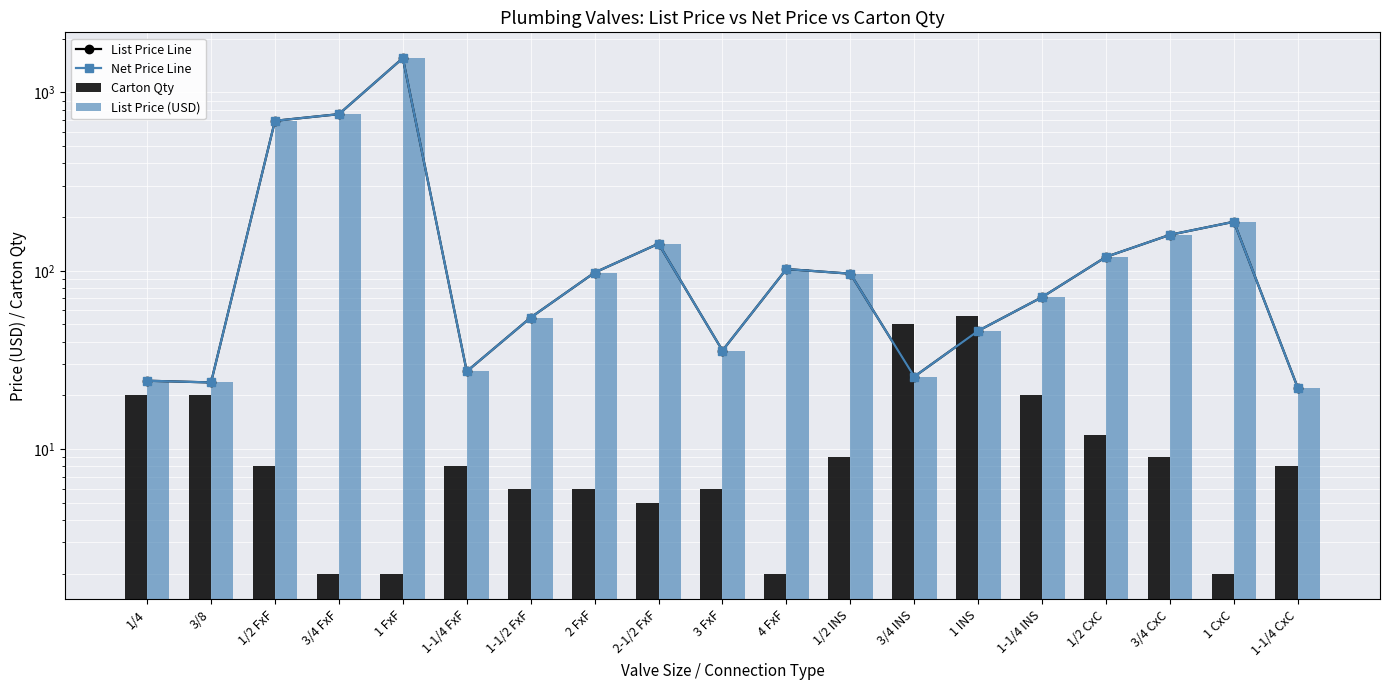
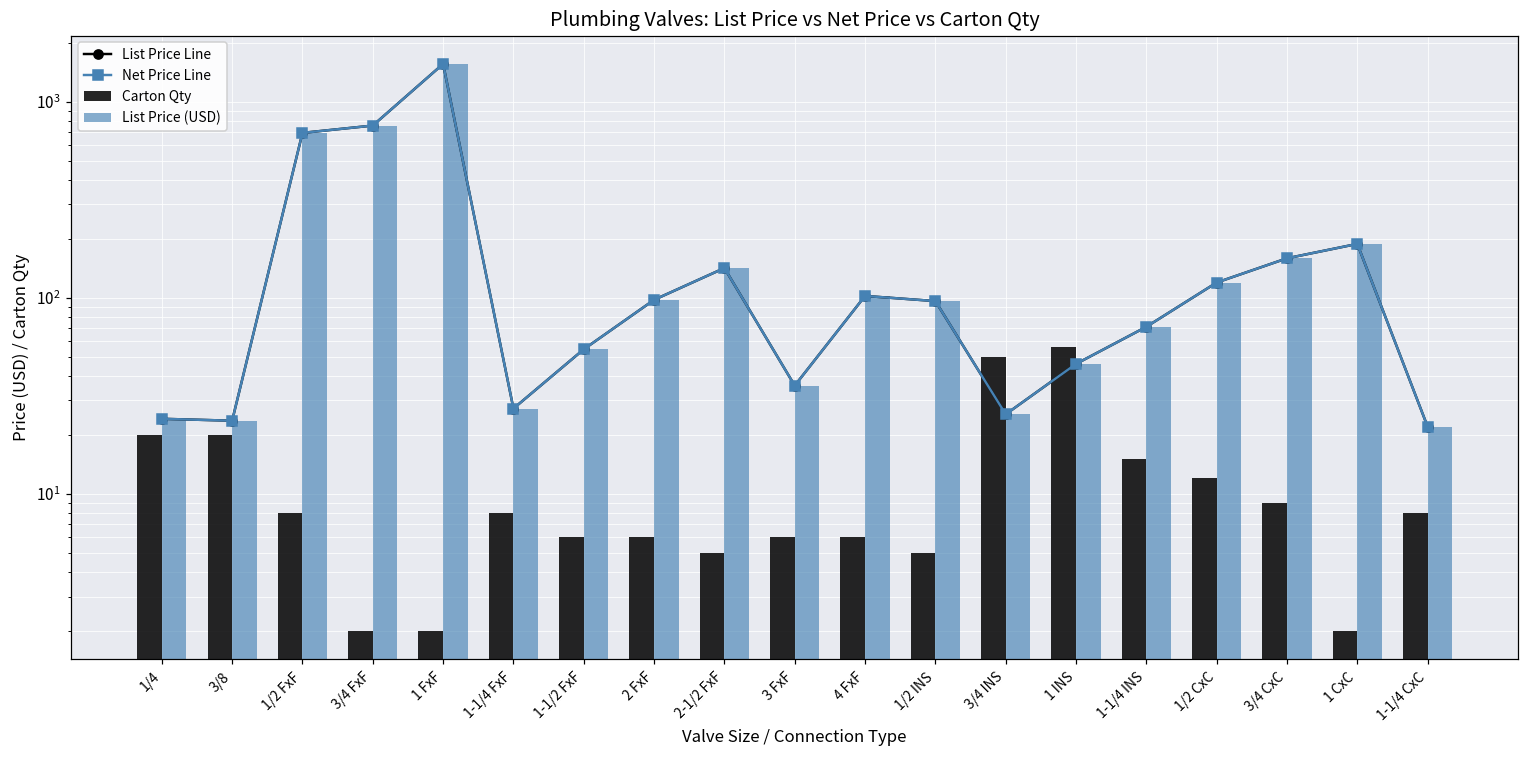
  {
    "Carton Qty": {
      "1/4": 20,
      "3/8": 20,
      "1/2 FxF": 8,
      "3/4 FxF": 2,
      "1 FxF": 2,
      "1-1/4 FxF": 8,
      "1-1/2 FxF": 6,
      "2 FxF": 6,
      "2-1/2 FxF": 5,
      "3 FxF": 6,
-     "4 FxF": 2,
-     "1/2 INS": 9,
+     "4 FxF": 6,
+     "1/2 INS": 5,
      "3/4 INS": 50,
      "1 INS": 56,
-     "1-1/4 INS": 20,
+     "1-1/4 INS": 15,
      "1/2 CxC": 12,
      "3/4 CxC": 9,
      "1 CxC": 2,
      "1-1/4 CxC": 8
    }
  }
